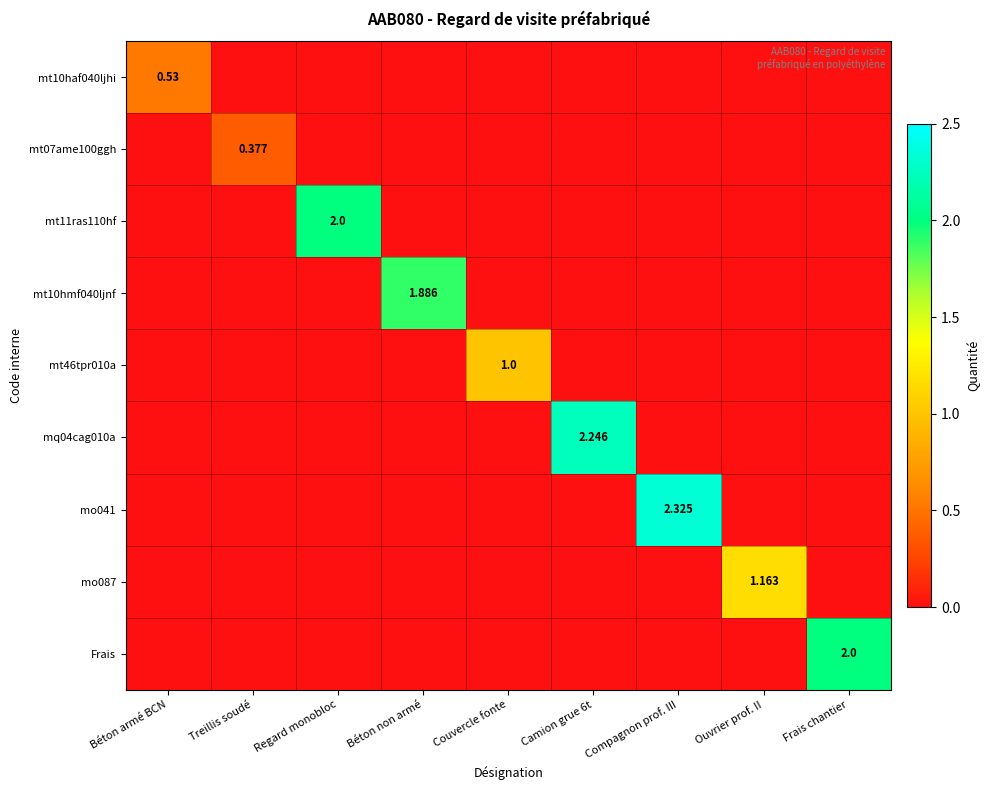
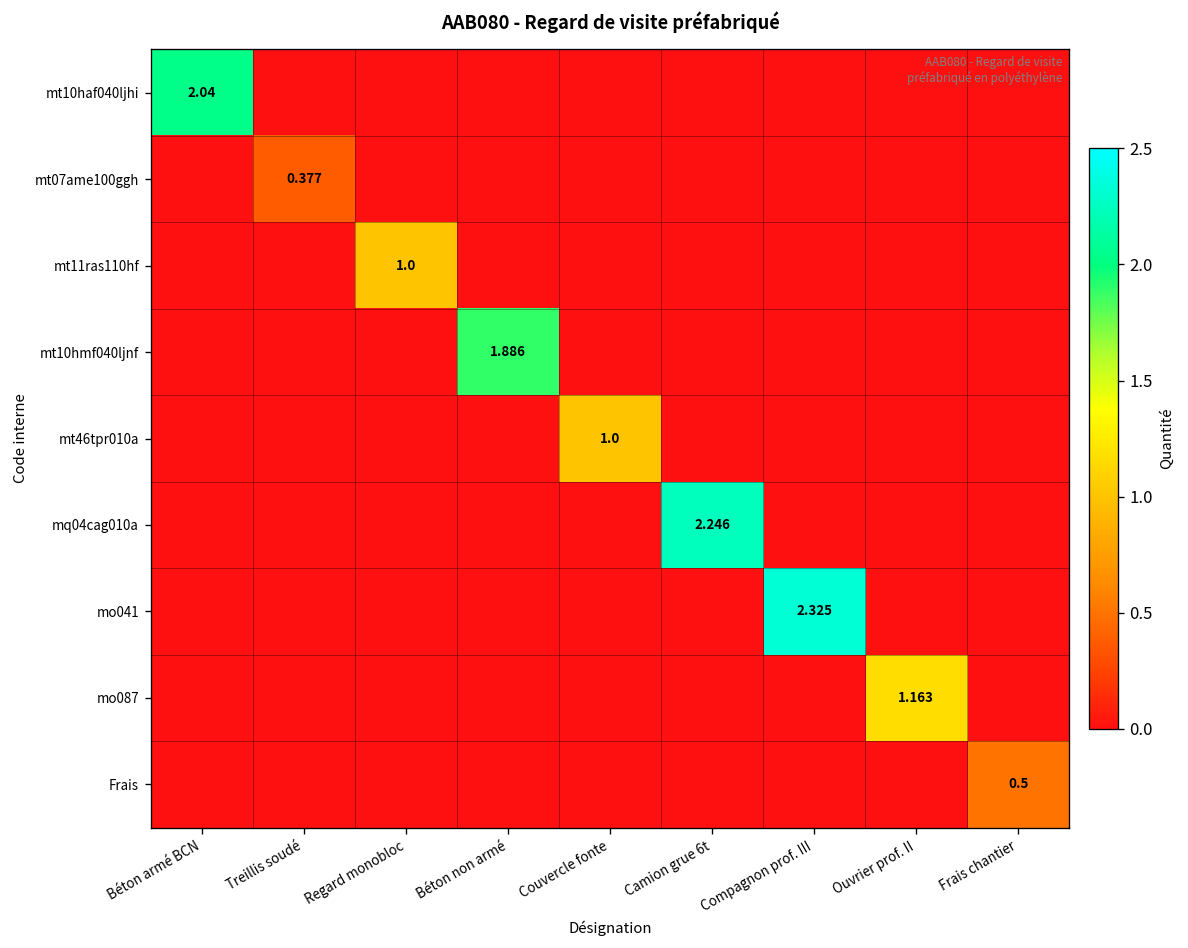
  {
    "mt10haf040ljhi": {
-     "Béton armé BCN": 0.53
+     "Béton armé BCN": 2.04
    },
    "mt07ame100ggh": {
      "Treillis soudé": 0.377
    },
    "mt11ras110hf": {
-     "Regard monobloc": 2.0
+     "Regard monobloc": 1.0
    },
    "mt10hmf040ljnf": {
      "Béton non armé": 1.886
    },
    "mt46tpr010a": {
      "Couvercle fonte": 1.0
    },
    "mq04cag010a": {
      "Camion grue 6t": 2.246
    },
    "mo041": {
      "Compagnon prof. III": 2.325
    },
    "mo087": {
      "Ouvrier prof. II": 1.163
    },
    "Frais": {
-     "Frais chantier": 2.0
+     "Frais chantier": 0.5
    }
  }
